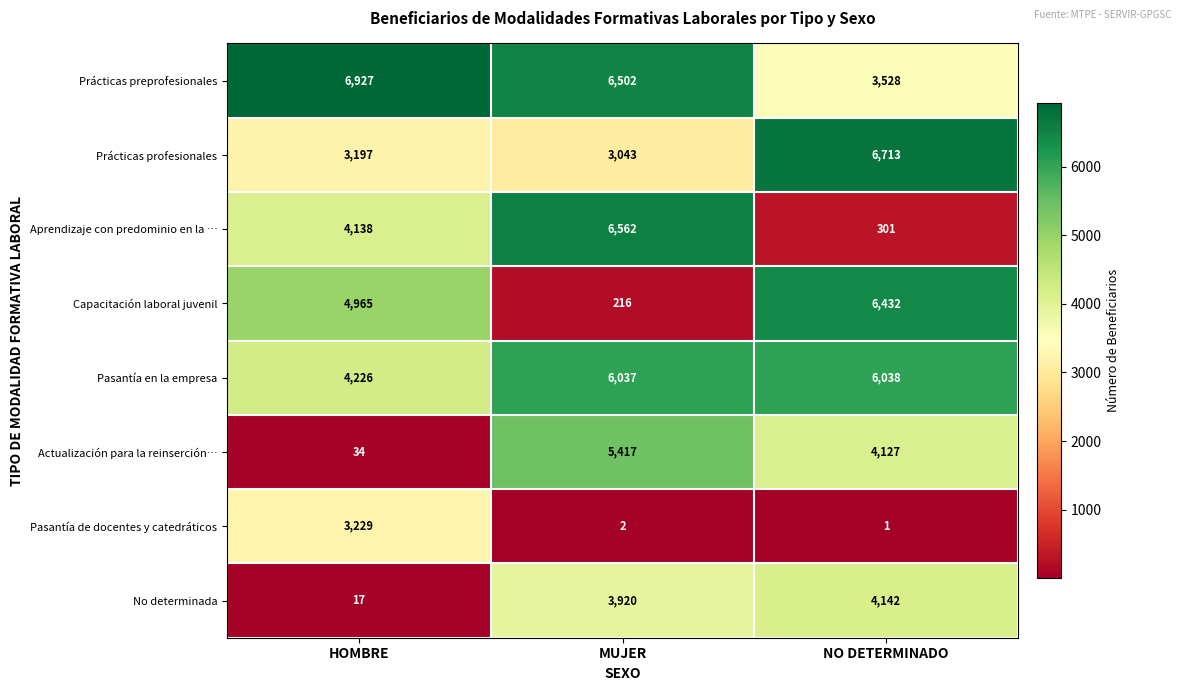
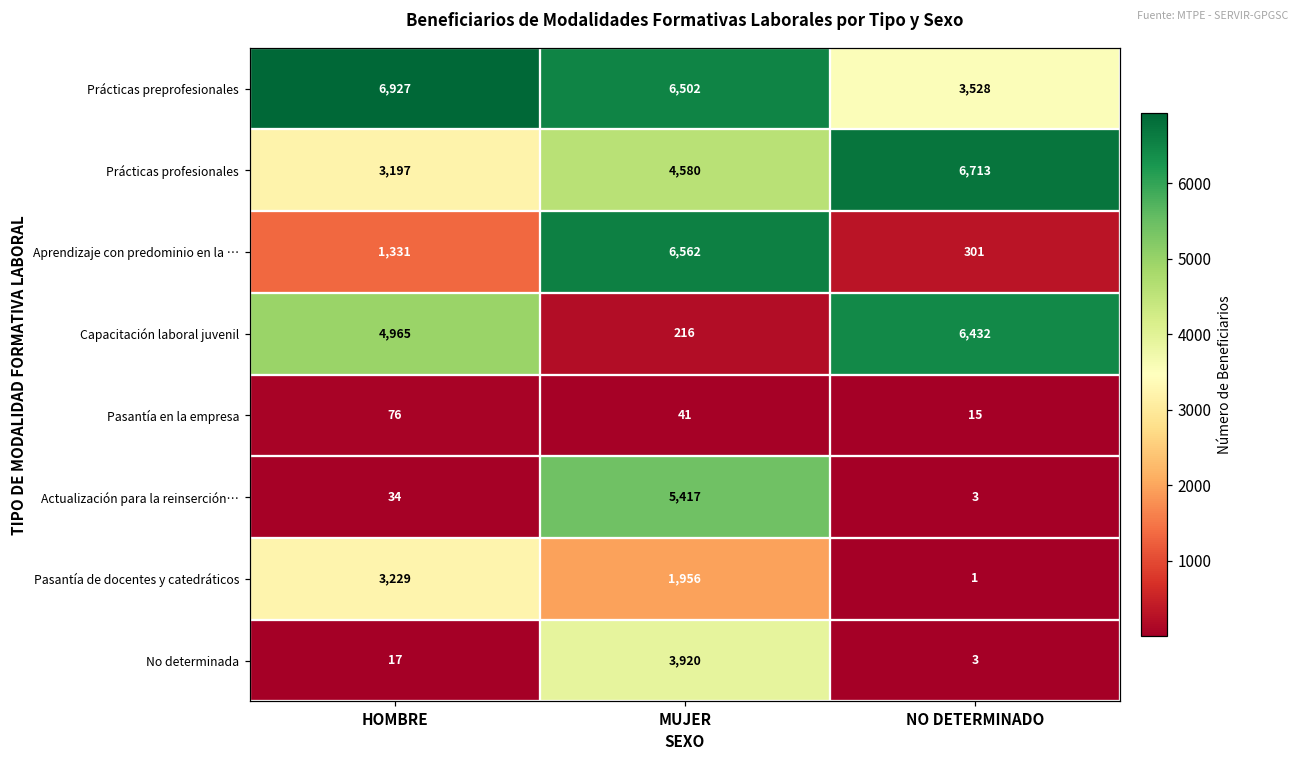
  {
    "Prácticas preprofesionales": {
      "HOMBRE": "6,927",
      "MUJER": "6,502",
      "NO DETERMINADO": "3,528"
    },
    "Prácticas profesionales": {
      "HOMBRE": "3,197",
-     "MUJER": "3,043",
+     "MUJER": "4,580",
      "NO DETERMINADO": "6,713"
    },
    "Aprendizaje con predominio en la …": {
-     "HOMBRE": "4,138",
+     "HOMBRE": "1,331",
      "MUJER": "6,562",
      "NO DETERMINADO": "301"
    },
    "Capacitación laboral juvenil": {
      "HOMBRE": "4,965",
      "MUJER": "216",
      "NO DETERMINADO": "6,432"
    },
    "Pasantía en la empresa": {
-     "HOMBRE": "4,226",
-     "MUJER": "6,037",
-     "NO DETERMINADO": "6,038"
+     "HOMBRE": "76",
+     "MUJER": "41",
+     "NO DETERMINADO": "15"
    },
    "Actualización para la reinserción…": {
      "HOMBRE": "34",
      "MUJER": "5,417",
-     "NO DETERMINADO": "4,127"
+     "NO DETERMINADO": "3"
    },
    "Pasantía de docentes y catedráticos": {
      "HOMBRE": "3,229",
-     "MUJER": "2",
+     "MUJER": "1,956",
      "NO DETERMINADO": "1"
    },
    "No determinada": {
      "HOMBRE": "17",
      "MUJER": "3,920",
-     "NO DETERMINADO": "4,142"
+     "NO DETERMINADO": "3"
    }
  }
